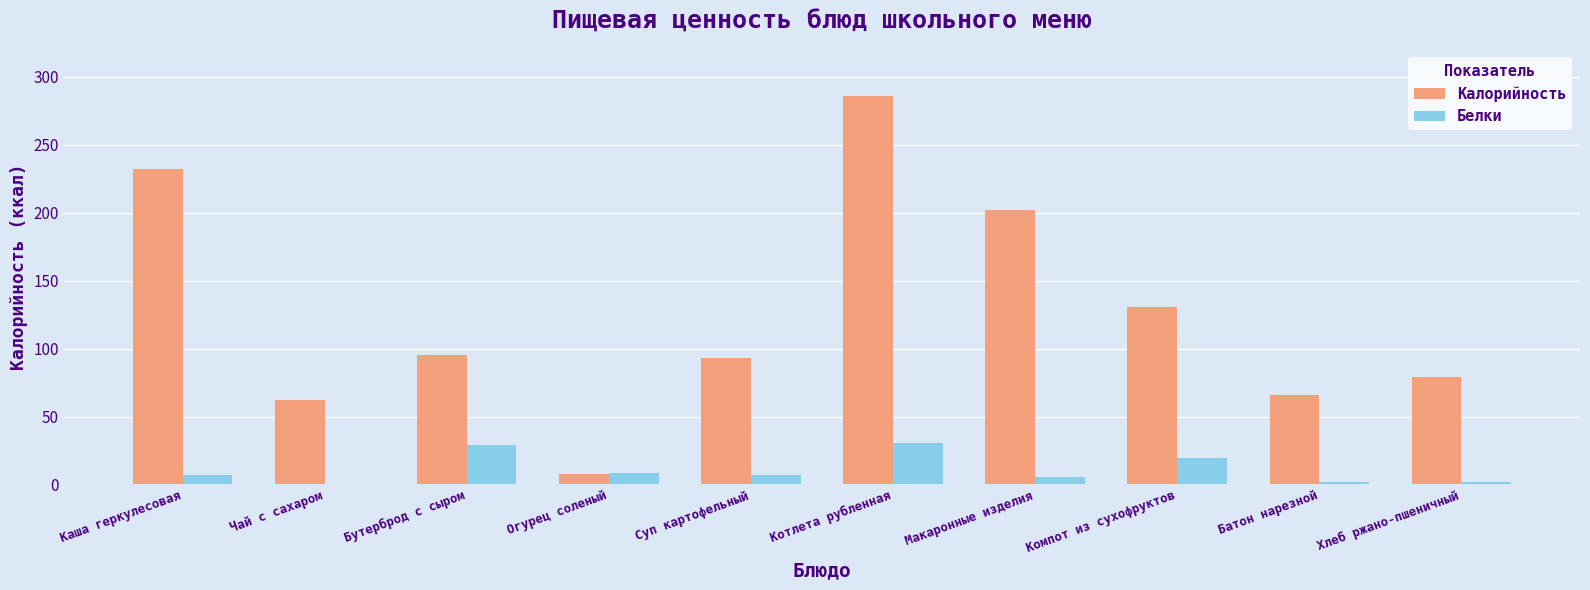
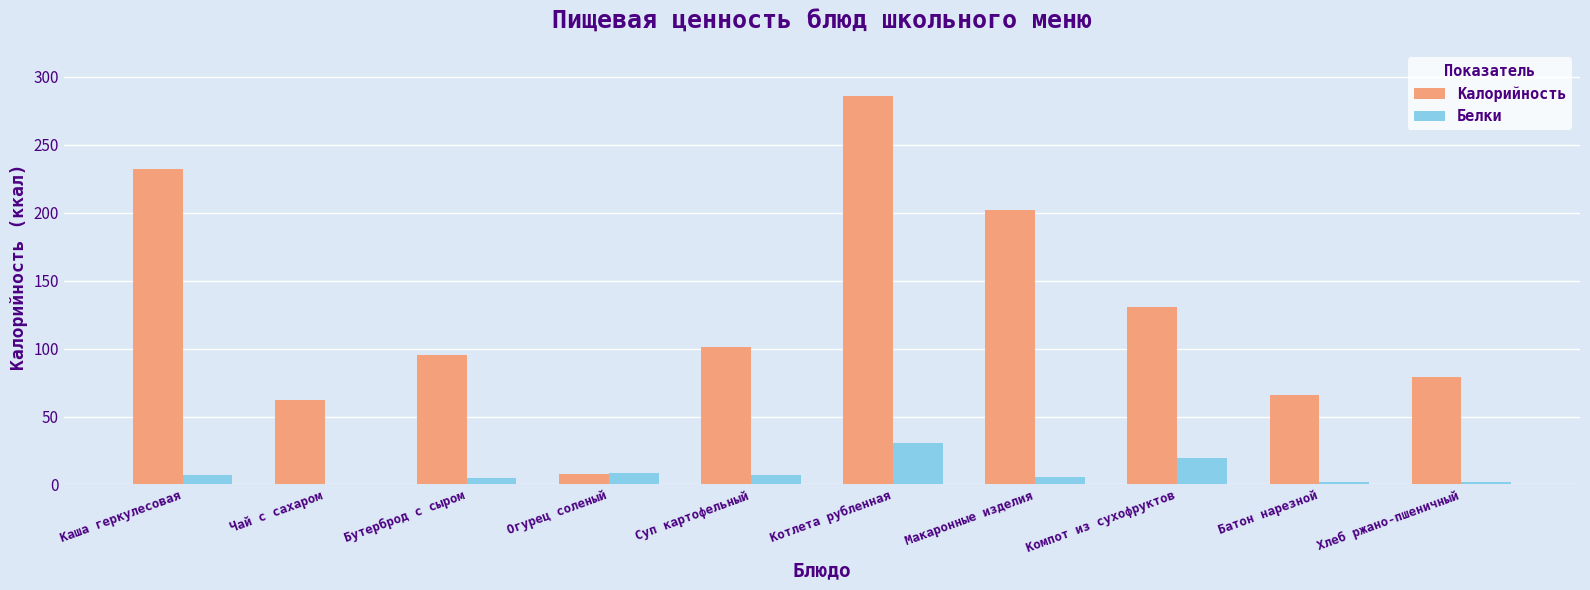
  {
    "Калорийность": {
      "Каша геркулесовая": 232,
      "Чай с сахаром": 62,
      "Бутерброд с сыром": 95,
      "Огурец соленый": 8,
-     "Суп картофельный": 93,
+     "Суп картофельный": 101,
      "Котлета рубленная": 286,
      "Макаронные изделия": 202,
      "Компот из сухофруктов": 131,
      "Батон нарезной": 66,
      "Хлеб ржано-пшеничный": 79
    },
    "Белки": {
      "Каша геркулесовая": 7,
-     "Бутерброд с сыром": 29,
+     "Бутерброд с сыром": 5,
      "Огурец соленый": 9,
      "Суп картофельный": 7,
      "Котлета рубленная": 30,
      "Макаронные изделия": 6,
      "Компот из сухофруктов": 19,
      "Батон нарезной": 2
    }
  }
